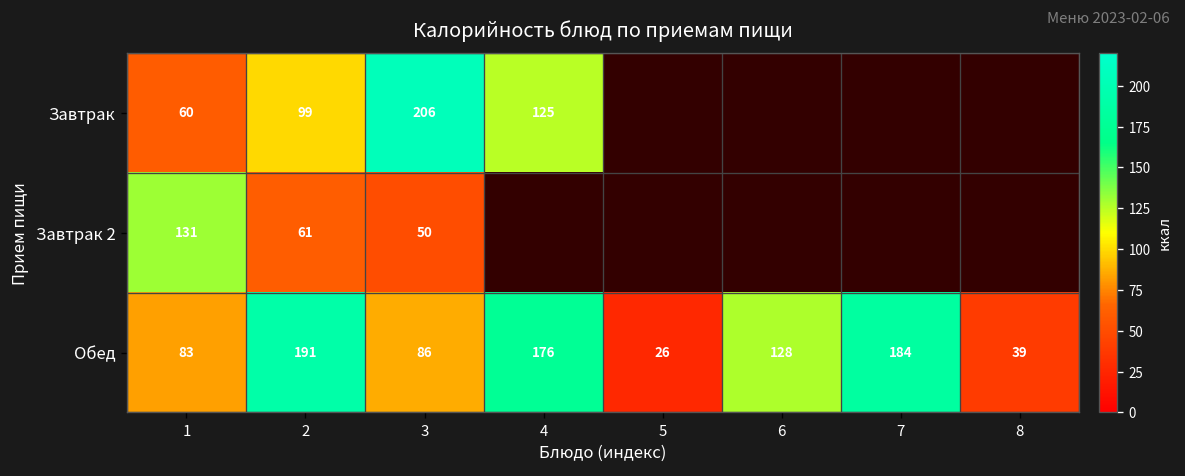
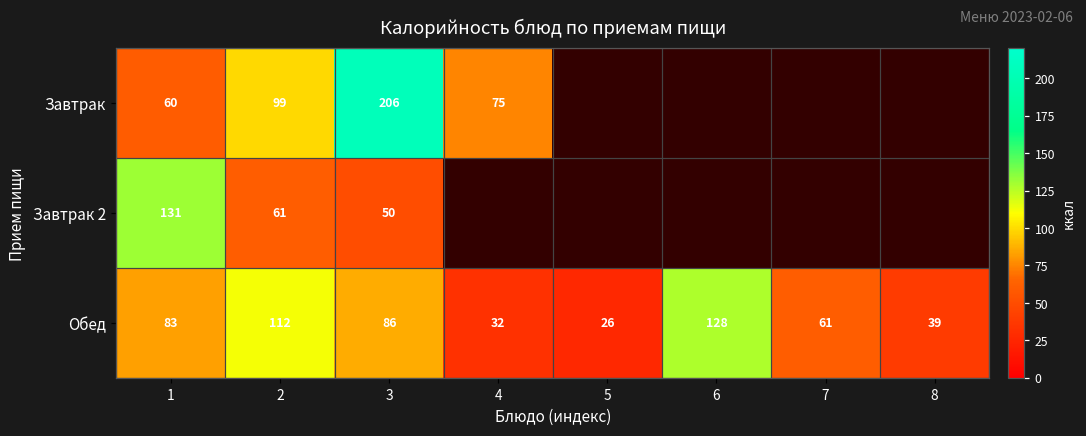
  {
    "Завтрак": {
      "1": 60,
      "2": 99,
      "3": 206,
-     "4": 125
+     "4": 75
    },
    "Завтрак 2": {
      "1": 131,
      "2": 61,
      "3": 50
    },
    "Обед": {
      "1": 83,
-     "2": 191,
+     "2": 112,
      "3": 86,
-     "4": 176,
+     "4": 32,
      "5": 26,
      "6": 128,
-     "7": 184,
+     "7": 61,
      "8": 39
    }
  }
